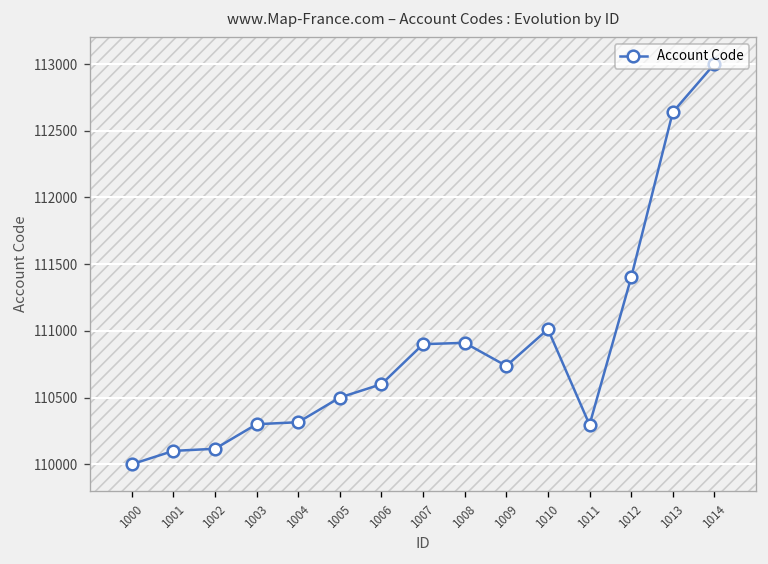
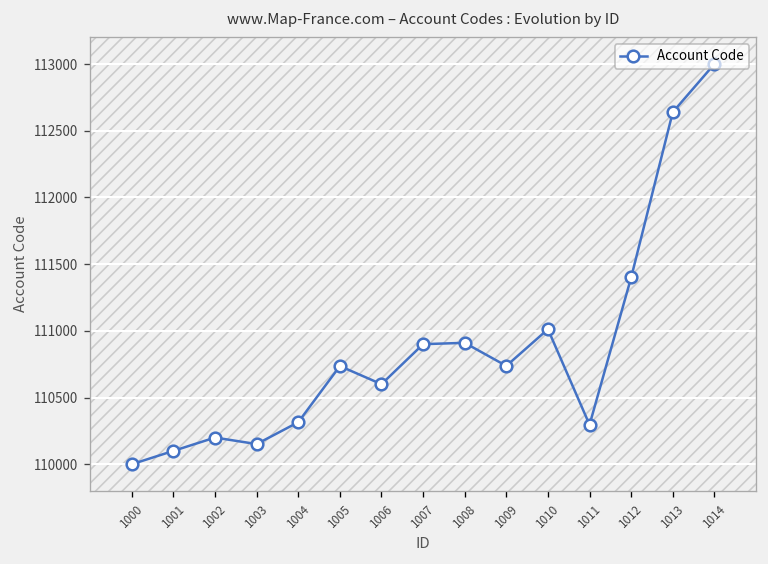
  {
    "1000": 110000,
    "1001": 110100,
-   "1002": 110120,
-   "1003": 110300,
+   "1002": 110200,
+   "1003": 110150,
    "1004": 110320,
-   "1005": 110500,
+   "1005": 110740,
    "1006": 110600,
    "1007": 110900,
    "1008": 110910,
    "1009": 110740,
    "1010": 111010,
    "1011": 110300,
    "1012": 111400,
    "1013": 112640
  }
